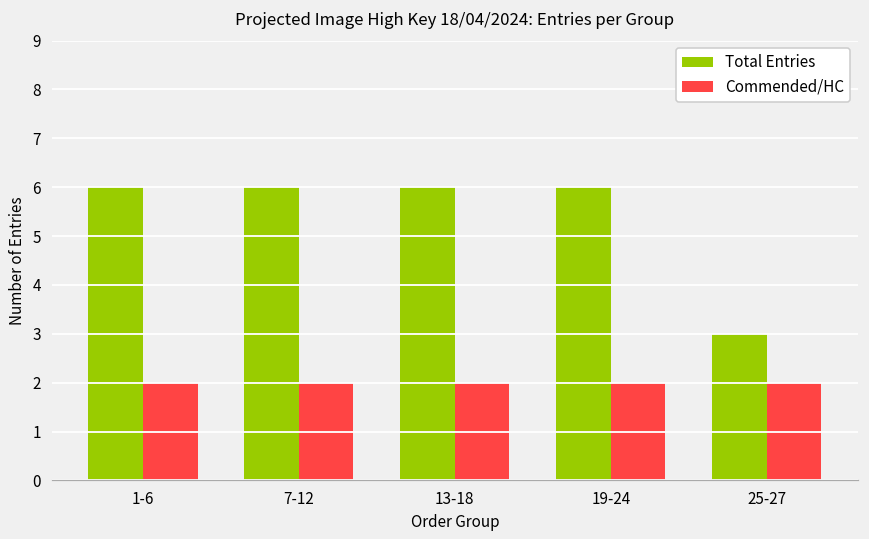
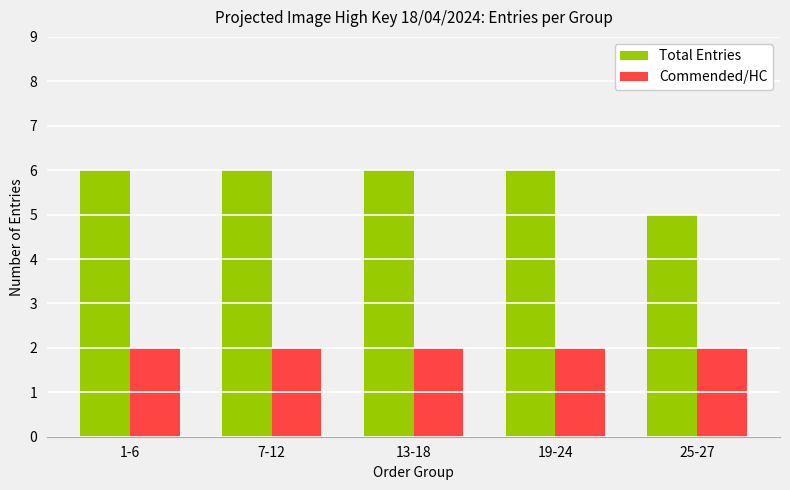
  {
    "Total Entries": {
      "1-6": 6,
      "7-12": 6,
      "13-18": 6,
      "19-24": 6,
-     "25-27": 3
+     "25-27": 5
    },
    "Commended/HC": {
      "1-6": 2,
      "7-12": 2,
      "13-18": 2,
      "19-24": 2,
      "25-27": 2
    }
  }
